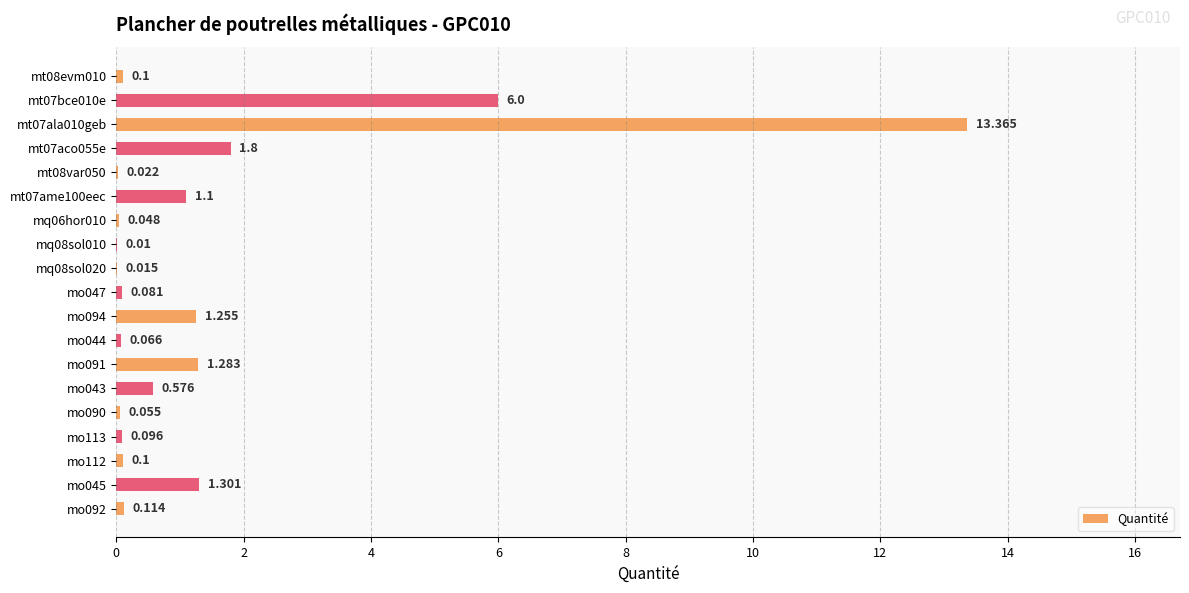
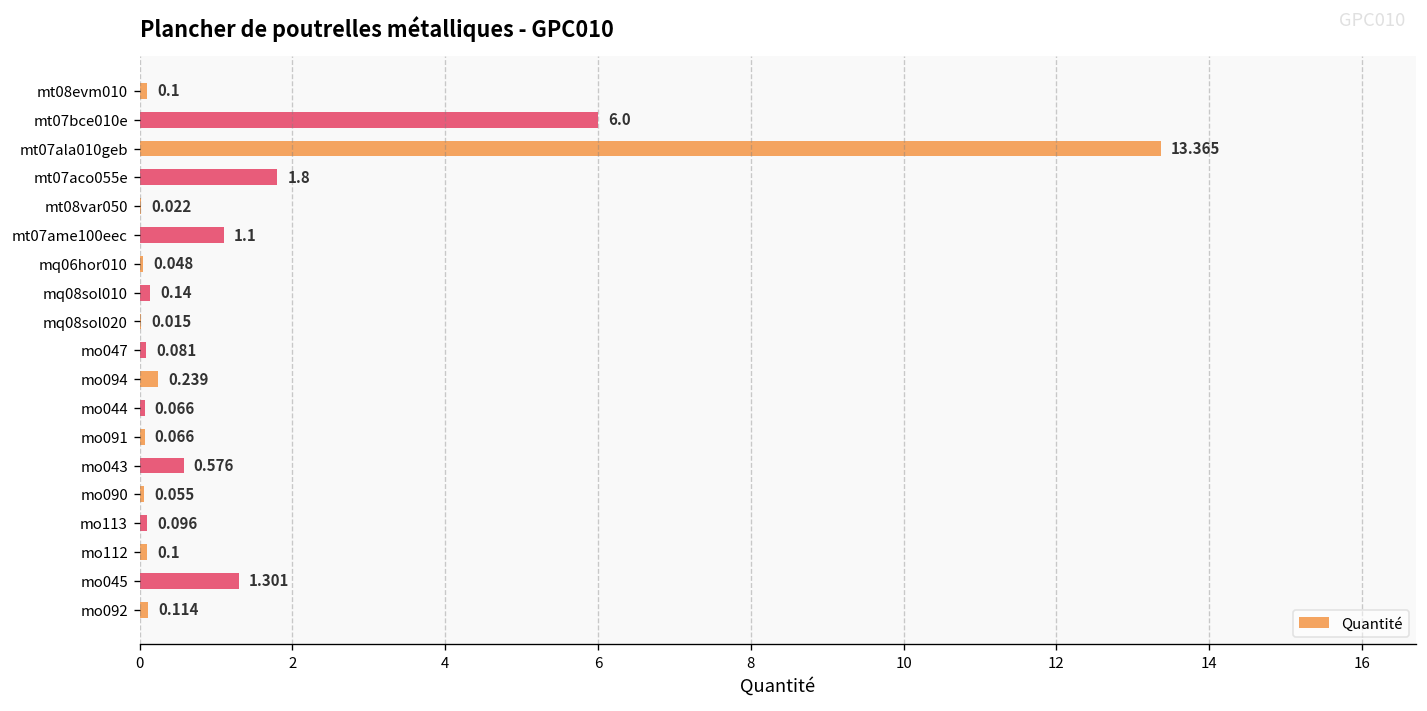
  {
    "mt08evm010": 0.1,
    "mt07bce010e": 6.0,
    "mt07ala010geb": 13.365,
    "mt07aco055e": 1.8,
    "mt08var050": 0.022,
    "mt07ame100eec": 1.1,
    "mq06hor010": 0.048,
-   "mq08sol010": 0.01,
+   "mq08sol010": 0.14,
    "mq08sol020": 0.015,
    "mo047": 0.081,
-   "mo094": 1.255,
+   "mo094": 0.239,
    "mo044": 0.066,
-   "mo091": 1.283,
+   "mo091": 0.066,
    "mo043": 0.576,
    "mo090": 0.055,
    "mo113": 0.096,
    "mo112": 0.1,
    "mo045": 1.301,
    "mo092": 0.114
  }
